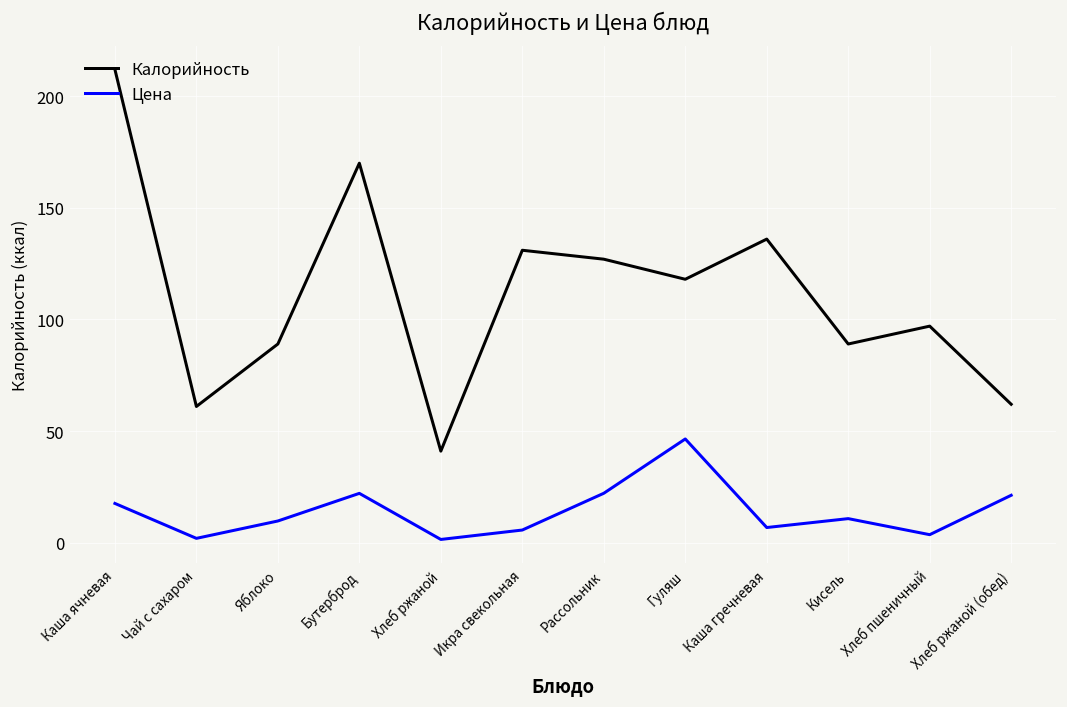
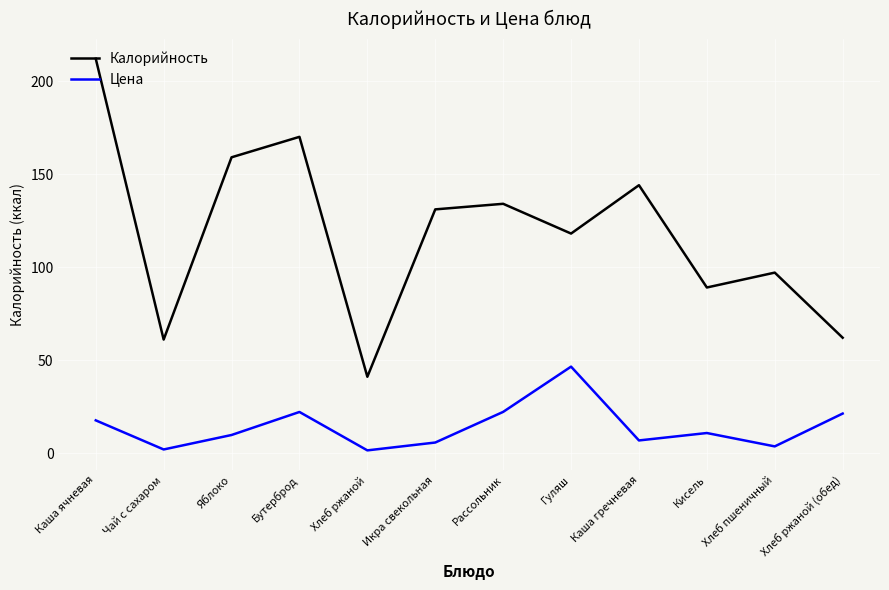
  {
    "Калорийность": {
      "Каша ячневая": 212,
      "Чай с сахаром": 61,
-     "Яблоко": 89,
+     "Яблоко": 159,
      "Бутерброд": 170,
      "Хлеб ржаной": 41,
      "Икра свекольная": 131,
-     "Рассольник": 127,
+     "Рассольник": 134,
      "Гуляш": 118,
-     "Каша гречневая": 136,
+     "Каша гречневая": 144,
      "Кисель": 89,
      "Хлеб пшеничный": 97,
      "Хлеб ржаной (обед)": 62
    },
    "Цена": {
      "Каша ячневая": 18,
      "Чай с сахаром": 2,
      "Яблоко": 10,
      "Бутерброд": 22,
      "Хлеб ржаной": 1,
      "Икра свекольная": 6,
      "Рассольник": 22,
      "Гуляш": 46,
      "Каша гречневая": 7,
      "Кисель": 11,
      "Хлеб пшеничный": 4,
      "Хлеб ржаной (обед)": 21
    }
  }
